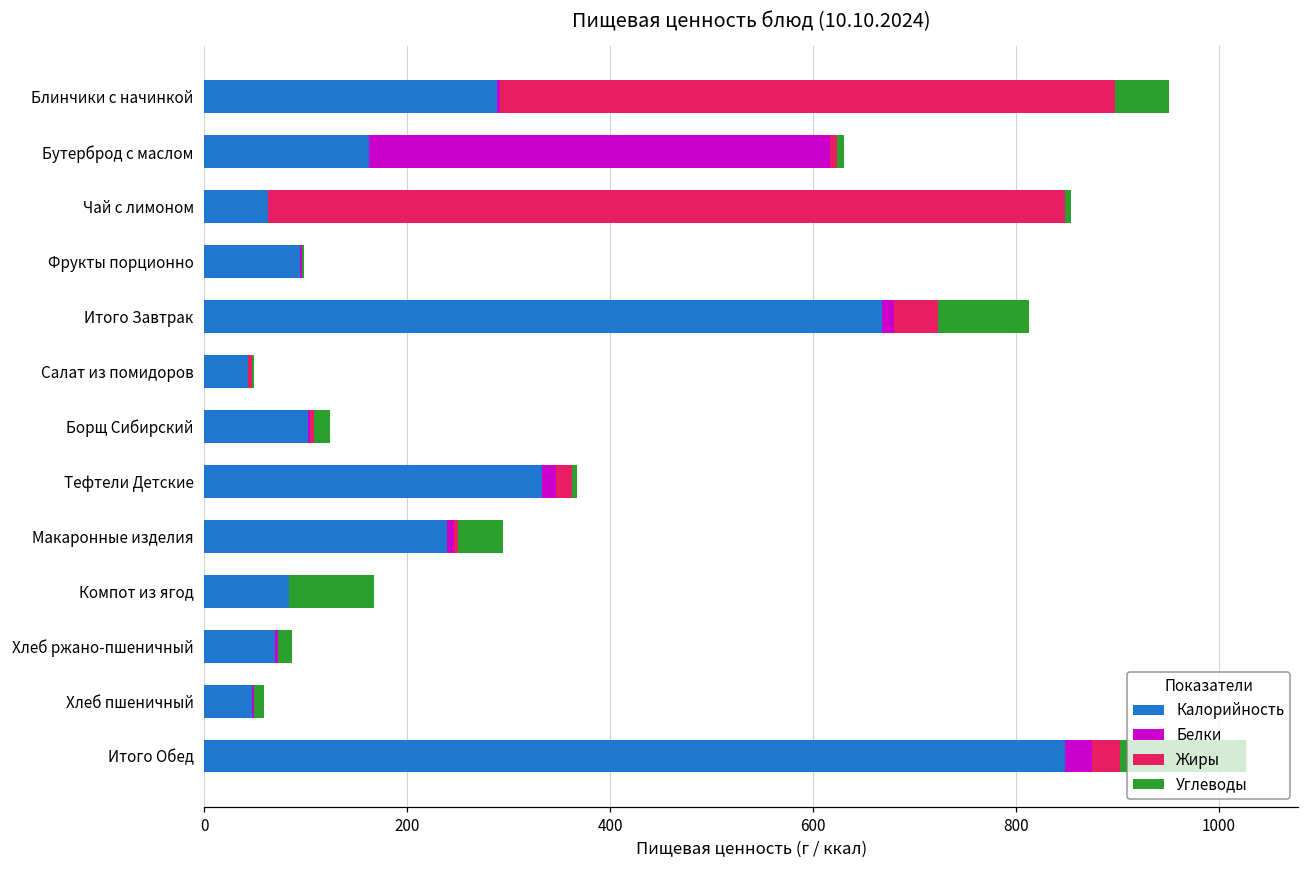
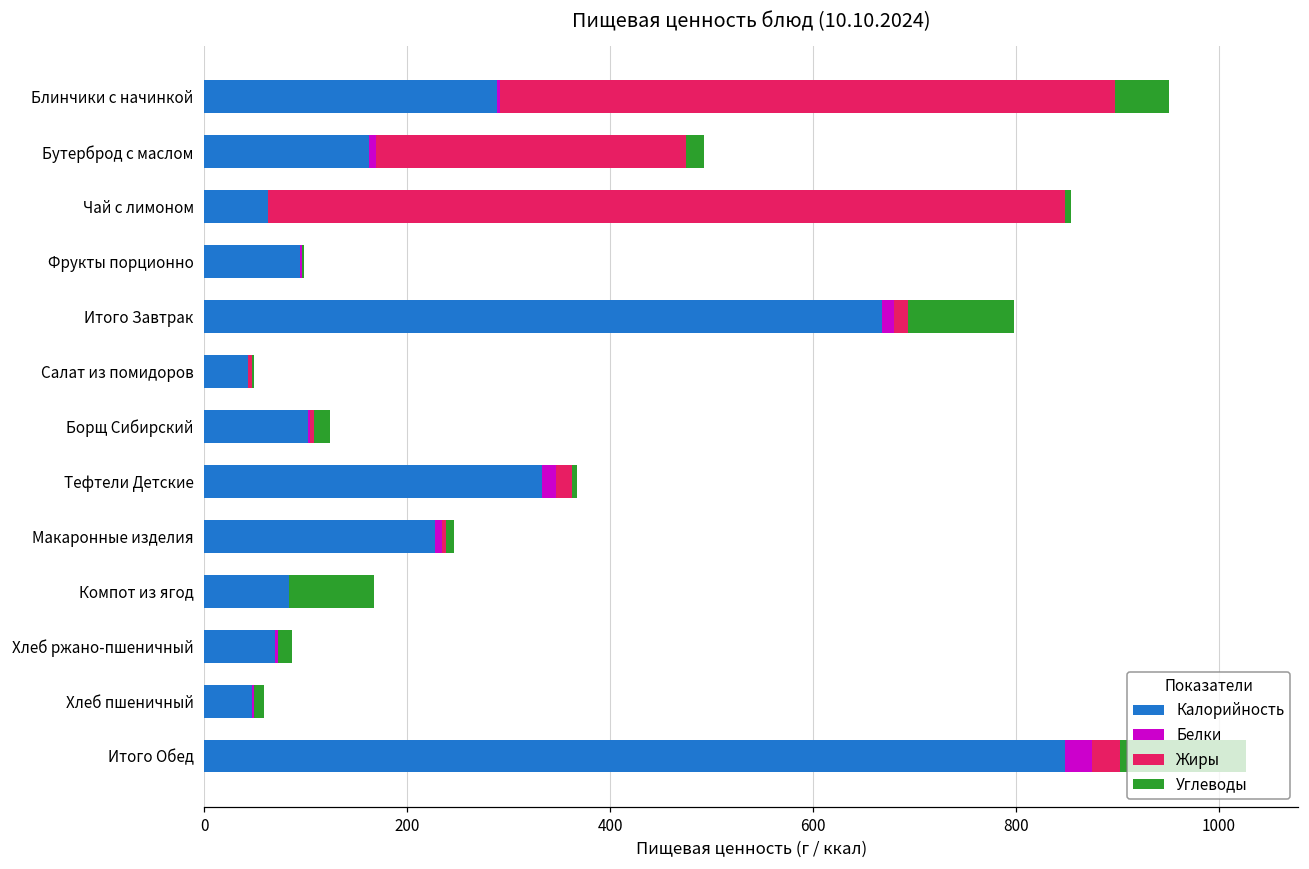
  {
    "Калорийность": {
      "Блинчики с начинкой": 290,
      "Бутерброд с маслом": 160,
      "Чай с лимоном": 60,
      "Фрукты порционно": 90,
      "Итого Завтрак": 670,
      "Салат из помидоров": 40,
      "Борщ Сибирский": 100,
      "Тефтели Детские": 330,
-     "Макаронные изделия": 240,
+     "Макаронные изделия": 230,
      "Компот из ягод": 80,
      "Хлеб ржано-пшеничный": 70,
      "Хлеб пшеничный": 50,
      "Итого Обед": 850
    },
    "Белки": {
      "Блинчики с начинкой": 0,
-     "Бутерброд с маслом": 450,
+     "Бутерброд с маслом": 10,
      "Итого Завтрак": 10,
      "Тефтели Детские": 10,
      "Макаронные изделия": 10,
      "Итого Обед": 30
    },
    "Жиры": {
      "Блинчики с начинкой": 610,
-     "Бутерброд с маслом": 10,
+     "Бутерброд с маслом": 310,
      "Чай с лимоном": 790,
-     "Итого Завтрак": 40,
+     "Итого Завтрак": 10,
      "Салат из помидоров": 0,
      "Борщ Сибирский": 0,
      "Тефтели Детские": 20,
      "Макаронные изделия": 0,
      "Итого Обед": 30
    },
    "Углеводы": {
      "Блинчики с начинкой": 50,
-     "Бутерброд с маслом": 10,
+     "Бутерброд с маслом": 20,
      "Чай с лимоном": 10,
-     "Итого Завтрак": 90,
+     "Итого Завтрак": 100,
      "Борщ Сибирский": 20,
      "Тефтели Детские": 10,
-     "Макаронные изделия": 40,
+     "Макаронные изделия": 10,
      "Компот из ягод": 80,
      "Хлеб ржано-пшеничный": 10,
      "Хлеб пшеничный": 10
    }
  }
